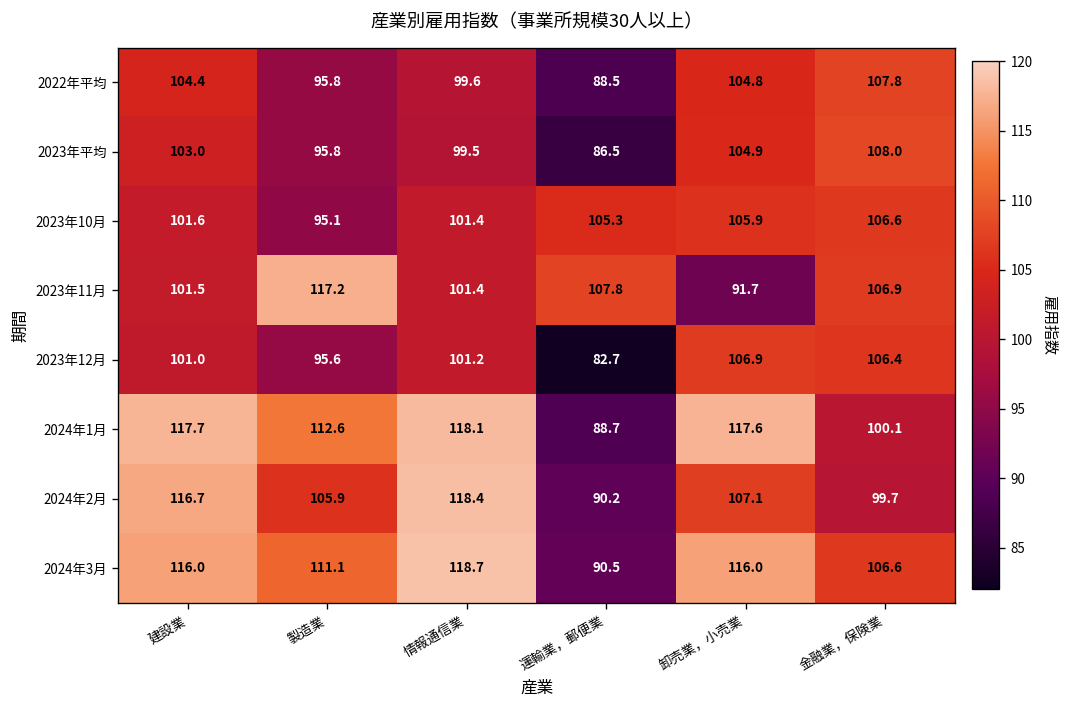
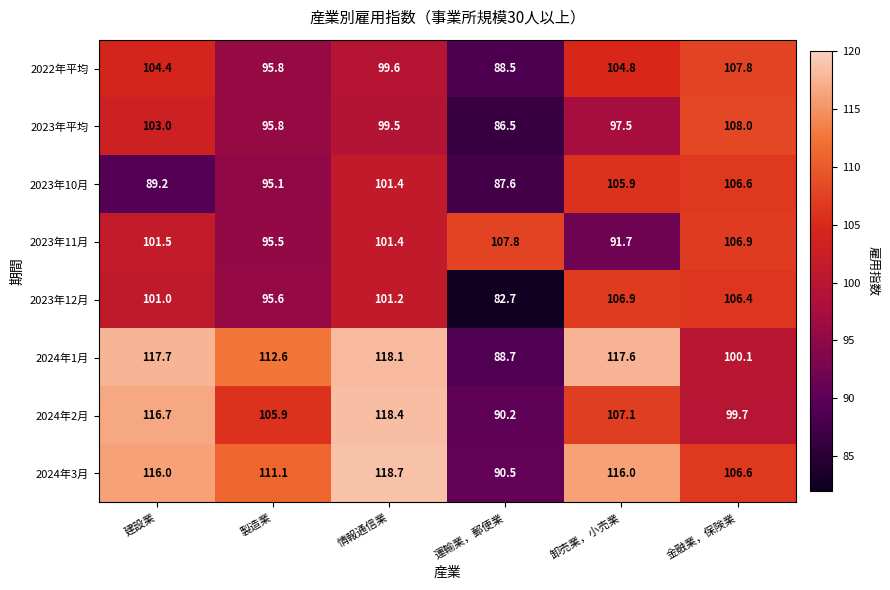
  {
    "2022年平均": {
      "建設業": 104.4,
      "製造業": 95.8,
      "情報通信業": 99.6,
      "運輸業，郵便業": 88.5,
      "卸売業，小売業": 104.8,
      "金融業，保険業": 107.8
    },
    "2023年平均": {
      "建設業": 103.0,
      "製造業": 95.8,
      "情報通信業": 99.5,
      "運輸業，郵便業": 86.5,
-     "卸売業，小売業": 104.9,
+     "卸売業，小売業": 97.5,
      "金融業，保険業": 108.0
    },
    "2023年10月": {
-     "建設業": 101.6,
+     "建設業": 89.2,
      "製造業": 95.1,
      "情報通信業": 101.4,
-     "運輸業，郵便業": 105.3,
+     "運輸業，郵便業": 87.6,
      "卸売業，小売業": 105.9,
      "金融業，保険業": 106.6
    },
    "2023年11月": {
      "建設業": 101.5,
-     "製造業": 117.2,
+     "製造業": 95.5,
      "情報通信業": 101.4,
      "運輸業，郵便業": 107.8,
      "卸売業，小売業": 91.7,
      "金融業，保険業": 106.9
    },
    "2023年12月": {
      "建設業": 101.0,
      "製造業": 95.6,
      "情報通信業": 101.2,
      "運輸業，郵便業": 82.7,
      "卸売業，小売業": 106.9,
      "金融業，保険業": 106.4
    },
    "2024年1月": {
      "建設業": 117.7,
      "製造業": 112.6,
      "情報通信業": 118.1,
      "運輸業，郵便業": 88.7,
      "卸売業，小売業": 117.6,
      "金融業，保険業": 100.1
    },
    "2024年2月": {
      "建設業": 116.7,
      "製造業": 105.9,
      "情報通信業": 118.4,
      "運輸業，郵便業": 90.2,
      "卸売業，小売業": 107.1,
      "金融業，保険業": 99.7
    },
    "2024年3月": {
      "建設業": 116.0,
      "製造業": 111.1,
      "情報通信業": 118.7,
      "運輸業，郵便業": 90.5,
      "卸売業，小売業": 116.0,
      "金融業，保険業": 106.6
    }
  }
